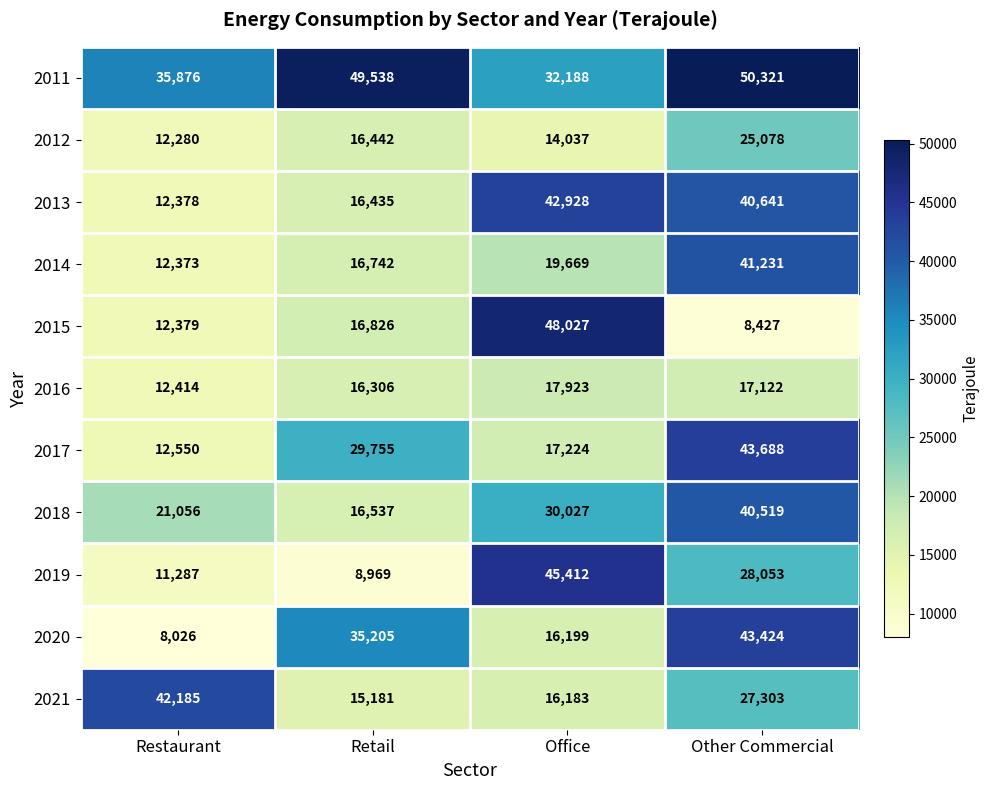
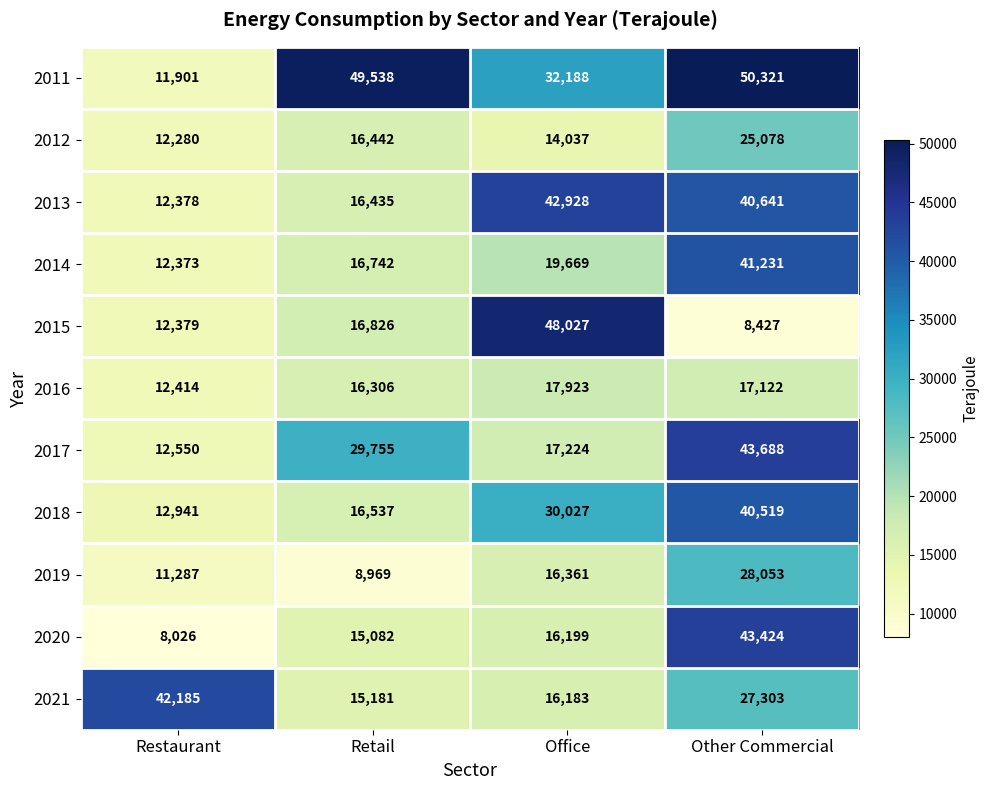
  {
    "2011": {
-     "Restaurant": "35,876",
+     "Restaurant": "11,901",
      "Retail": "49,538",
      "Office": "32,188",
      "Other Commercial": "50,321"
    },
    "2012": {
      "Restaurant": "12,280",
      "Retail": "16,442",
      "Office": "14,037",
      "Other Commercial": "25,078"
    },
    "2013": {
      "Restaurant": "12,378",
      "Retail": "16,435",
      "Office": "42,928",
      "Other Commercial": "40,641"
    },
    "2014": {
      "Restaurant": "12,373",
      "Retail": "16,742",
      "Office": "19,669",
      "Other Commercial": "41,231"
    },
    "2015": {
      "Restaurant": "12,379",
      "Retail": "16,826",
      "Office": "48,027",
      "Other Commercial": "8,427"
    },
    "2016": {
      "Restaurant": "12,414",
      "Retail": "16,306",
      "Office": "17,923",
      "Other Commercial": "17,122"
    },
    "2017": {
      "Restaurant": "12,550",
      "Retail": "29,755",
      "Office": "17,224",
      "Other Commercial": "43,688"
    },
    "2018": {
-     "Restaurant": "21,056",
+     "Restaurant": "12,941",
      "Retail": "16,537",
      "Office": "30,027",
      "Other Commercial": "40,519"
    },
    "2019": {
      "Restaurant": "11,287",
      "Retail": "8,969",
-     "Office": "45,412",
+     "Office": "16,361",
      "Other Commercial": "28,053"
    },
    "2020": {
      "Restaurant": "8,026",
-     "Retail": "35,205",
+     "Retail": "15,082",
      "Office": "16,199",
      "Other Commercial": "43,424"
    },
    "2021": {
      "Restaurant": "42,185",
      "Retail": "15,181",
      "Office": "16,183",
      "Other Commercial": "27,303"
    }
  }
